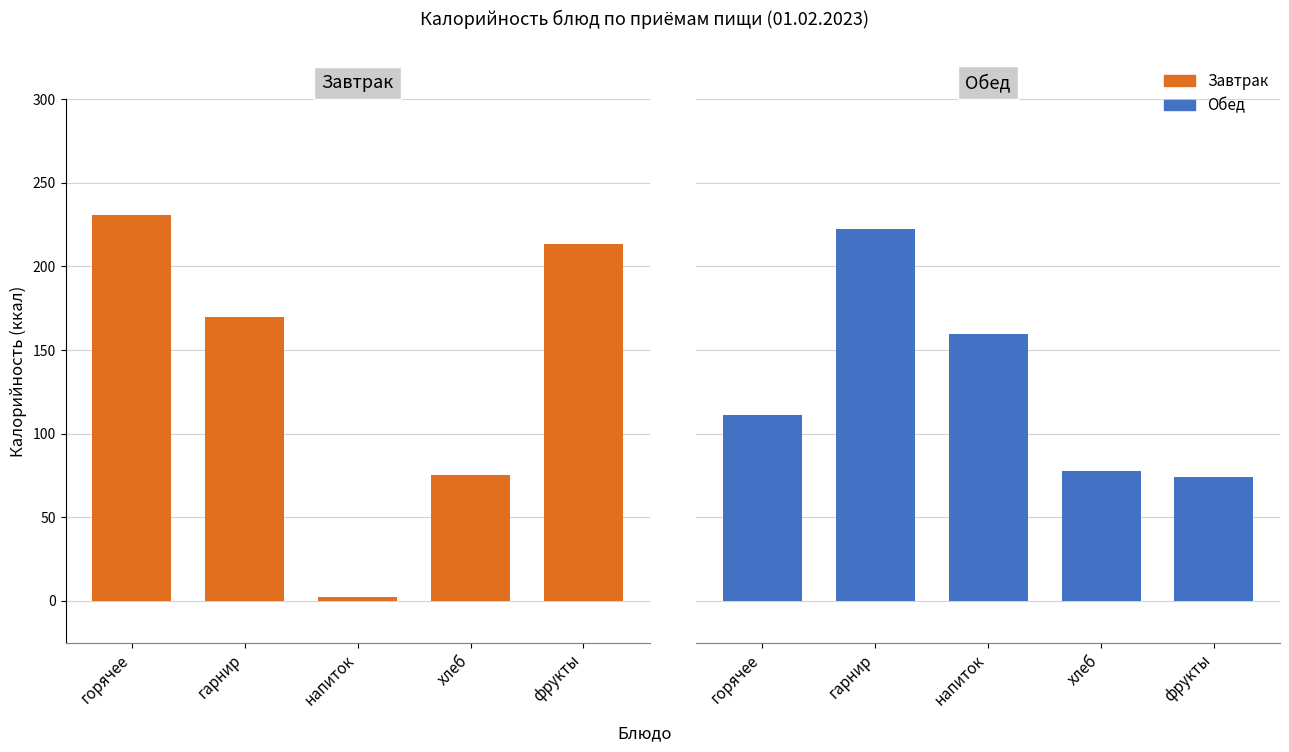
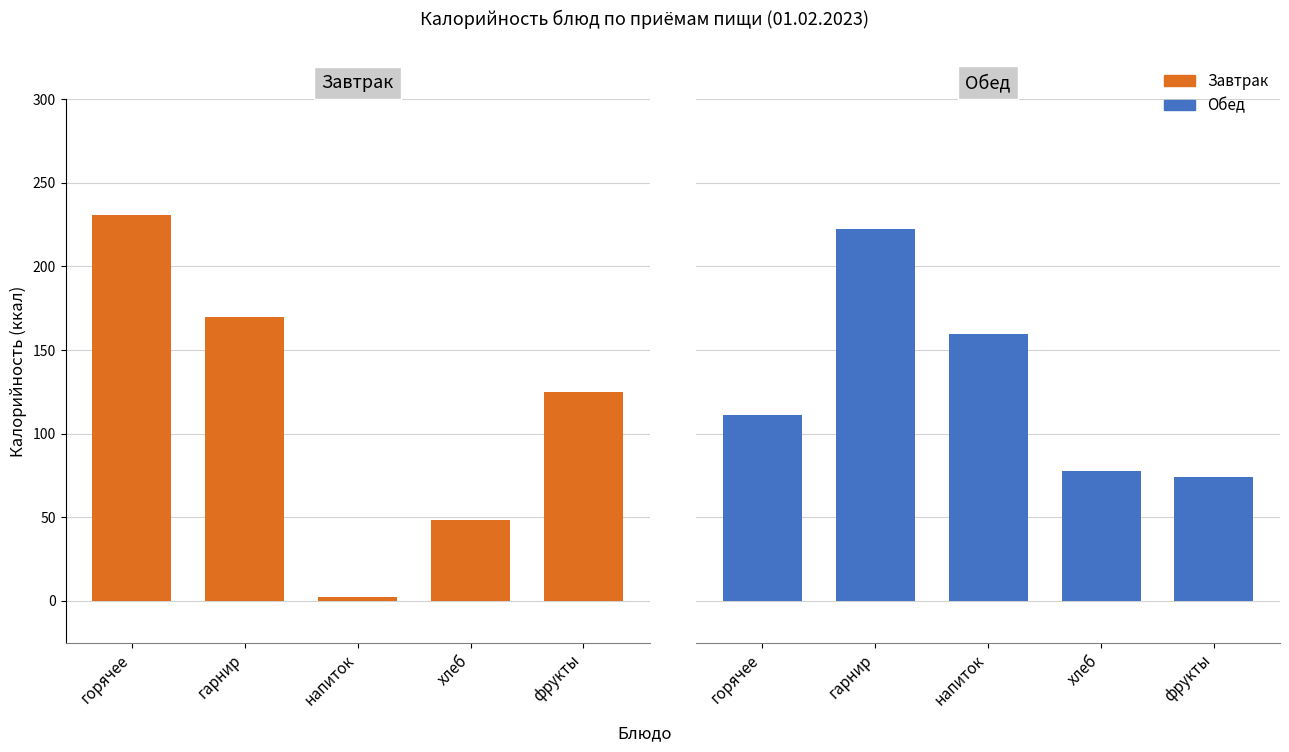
  {
    "Завтрак": {
      "горячее": 231,
      "гарнир": 170,
      "напиток": 3,
-     "хлеб": 75,
-     "фрукты": 213
+     "хлеб": 49,
+     "фрукты": 125
    }
  }
